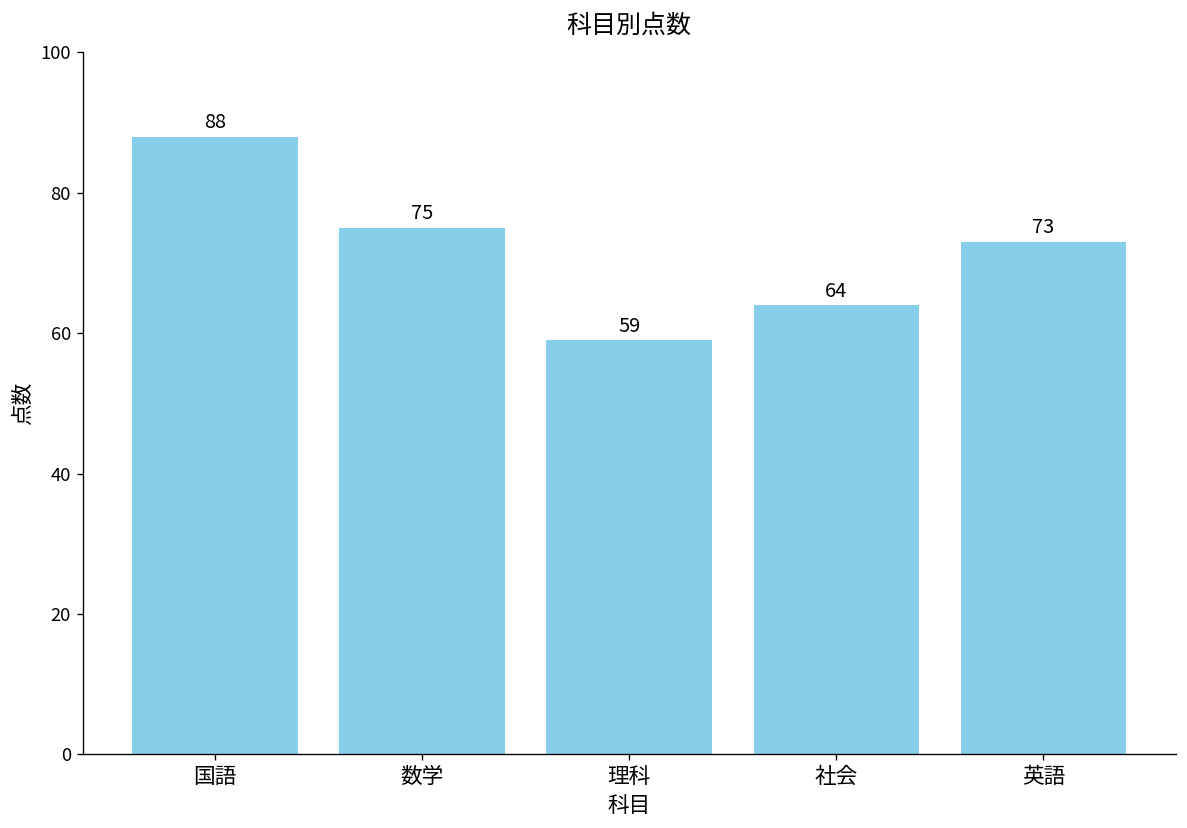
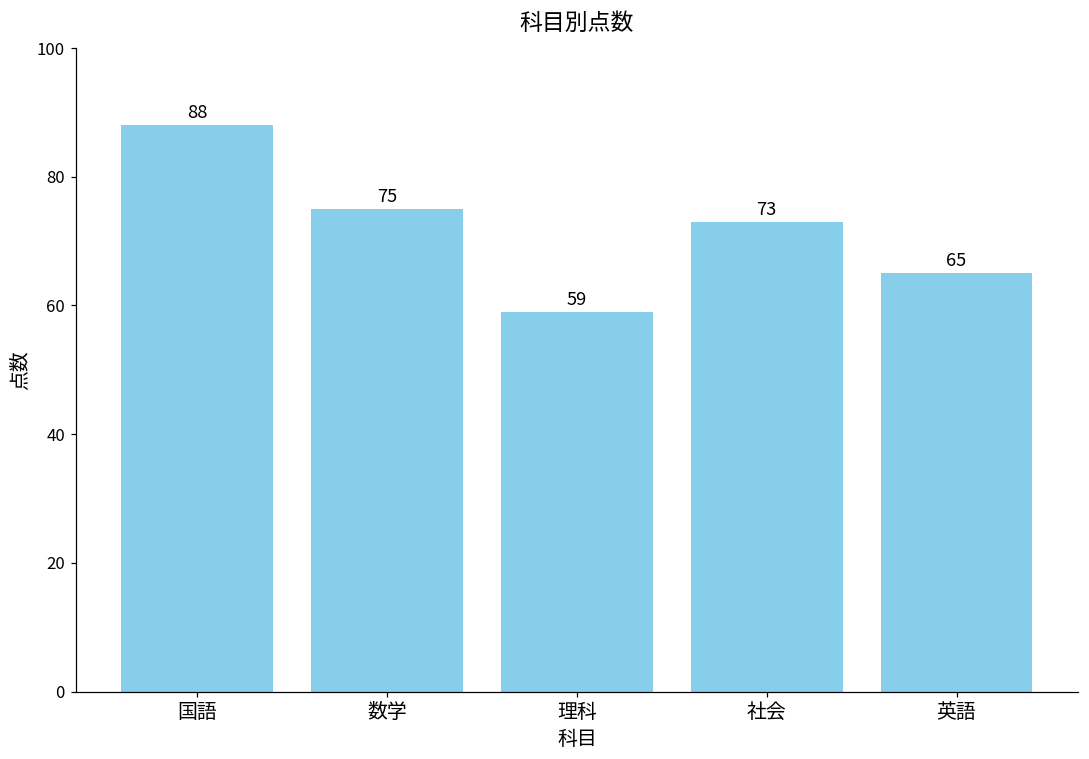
  {
    "国語": 88,
    "数学": 75,
    "理科": 59,
-   "社会": 64,
-   "英語": 73
+   "社会": 73,
+   "英語": 65
  }
